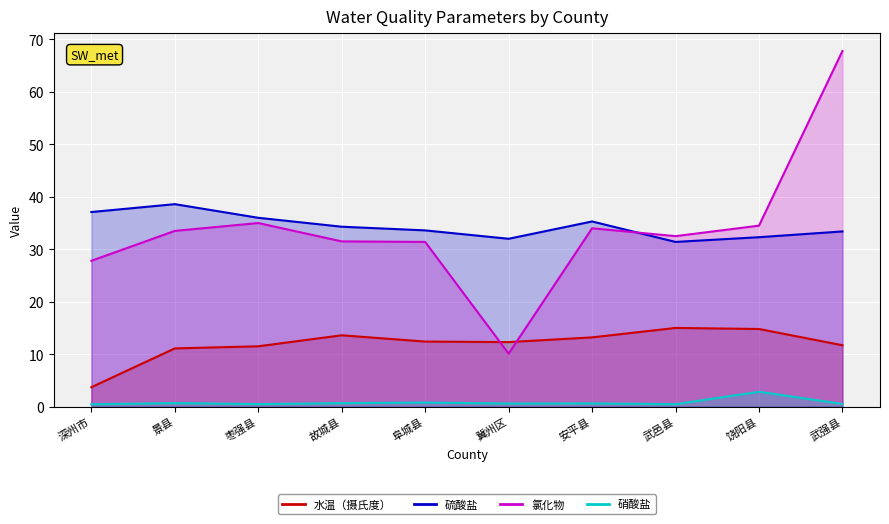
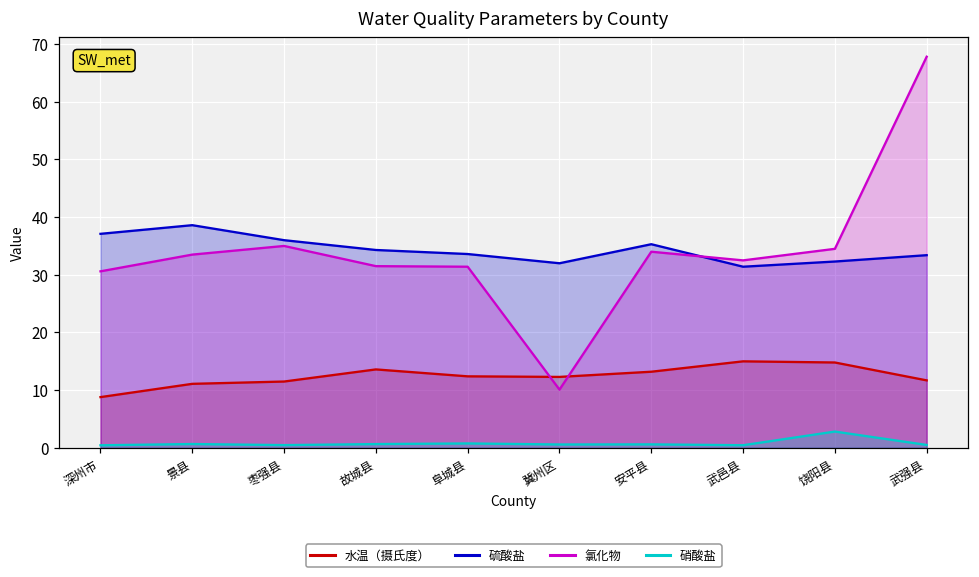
  {
    "水温（摄氏度）": {
-     "深州市": 4,
+     "深州市": 9,
      "景县": 11,
      "枣强县": 12,
      "故城县": 14,
      "阜城县": 12,
      "冀州区": 12,
      "安平县": 13,
      "武邑县": 15,
      "饶阳县": 15,
      "武强县": 12
    },
    "硫酸盐": {
      "深州市": 37,
      "景县": 39,
      "枣强县": 36,
      "故城县": 34,
      "阜城县": 34,
      "冀州区": 32,
      "安平县": 35,
      "武邑县": 31,
      "饶阳县": 32,
      "武强县": 33
    },
    "氯化物": {
-     "深州市": 28,
+     "深州市": 31,
      "景县": 34,
      "枣强县": 35,
      "故城县": 32,
      "阜城县": 31,
      "冀州区": 10,
      "安平县": 34,
      "武邑县": 33,
      "饶阳县": 35,
      "武强县": 68
    },
    "硝酸盐": {
      "深州市": 0,
      "景县": 1,
      "枣强县": 0,
      "故城县": 1,
      "阜城县": 1,
      "冀州区": 1,
      "安平县": 1,
      "武邑县": 0,
      "饶阳县": 3,
      "武强县": 1
    }
  }
